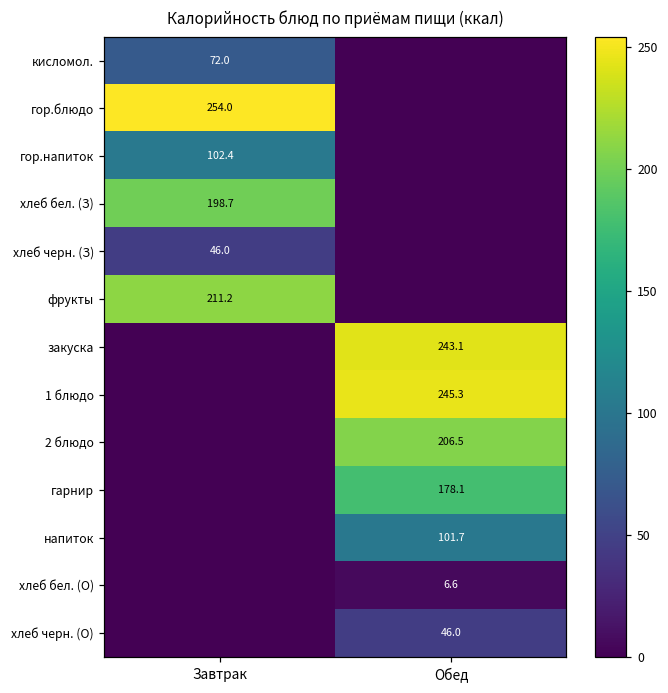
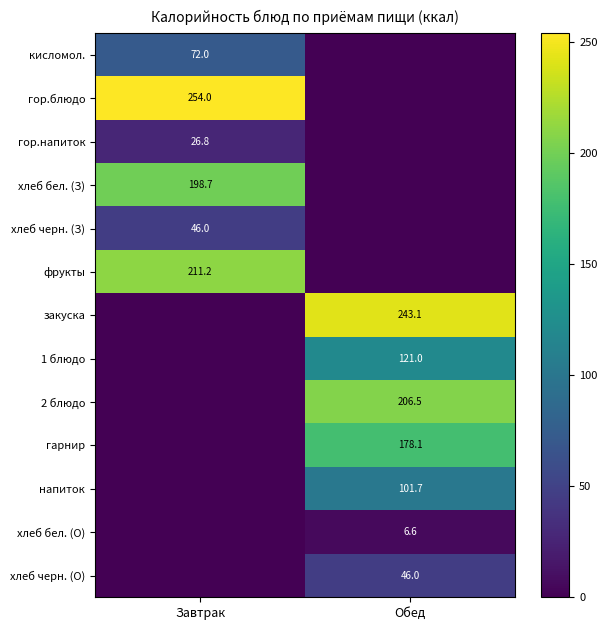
  {
    "кисломол.": {
      "Завтрак": 72.0
    },
    "гор.блюдо": {
      "Завтрак": 254.0
    },
    "гор.напиток": {
-     "Завтрак": 102.4
+     "Завтрак": 26.8
    },
    "хлеб бел. (З)": {
      "Завтрак": 198.7
    },
    "хлеб черн. (З)": {
      "Завтрак": 46.0
    },
    "фрукты": {
      "Завтрак": 211.2
    },
    "закуска": {
      "Обед": 243.1
    },
    "1 блюдо": {
-     "Обед": 245.3
+     "Обед": 121.0
    },
    "2 блюдо": {
      "Обед": 206.5
    },
    "гарнир": {
      "Обед": 178.1
    },
    "напиток": {
      "Обед": 101.7
    },
    "хлеб бел. (О)": {
      "Обед": 6.6
    },
    "хлеб черн. (О)": {
      "Обед": 46.0
    }
  }
